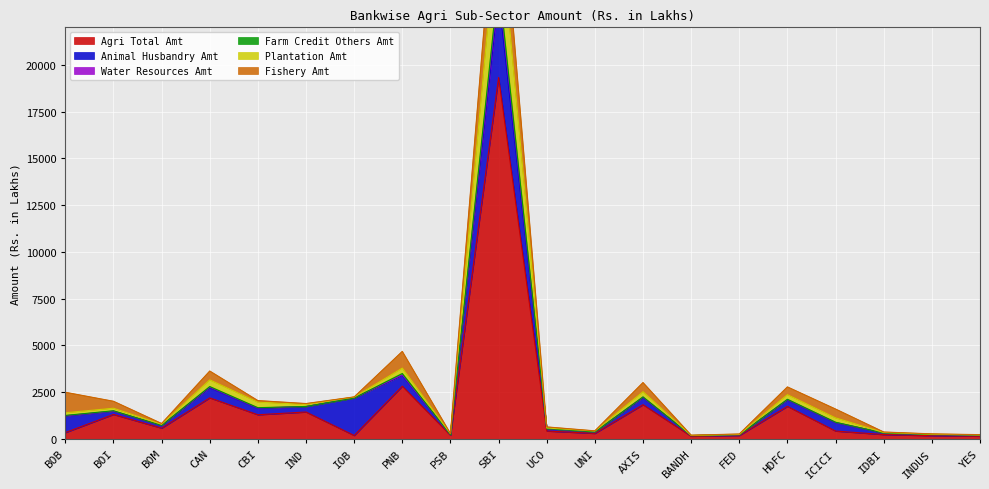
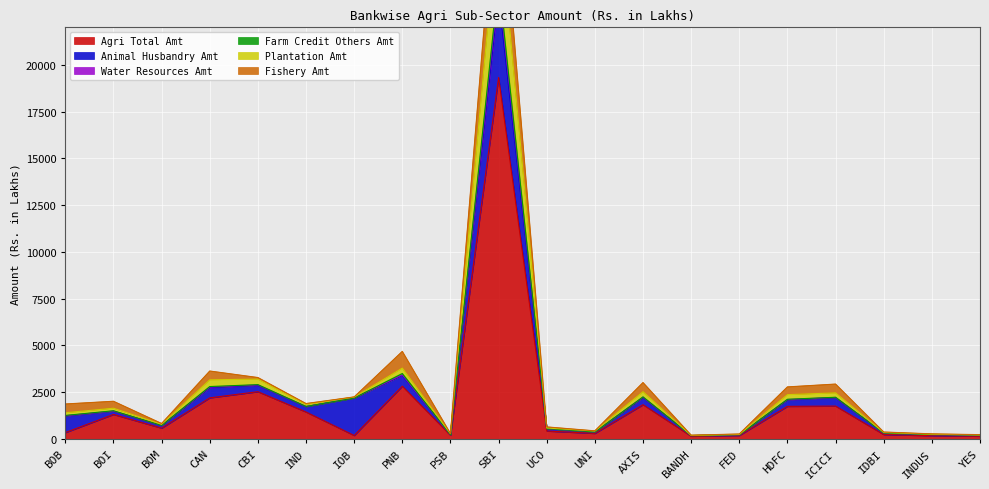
  {
    "Agri Total Amt": {
      "BOB": 300,
      "BOI": 1300,
      "CAN": 2200,
-     "CBI": 1300,
+     "CBI": 2500,
      "IND": 1400,
      "IOB": 200,
      "PNB": 2800,
      "SBI": 19300,
      "AXIS": 1800,
      "HDFC": 1700,
-     "ICICI": 400
+     "ICICI": 1800
    },
    "Plantation Amt": {
      "BOB": 100,
      "CAN": 400,
      "PNB": 300,
      "AXIS": 300,
      "HDFC": 200,
      "ICICI": 200
    },
    "Fishery Amt": {
-     "BOB": 1100,
+     "BOB": 500,
      "BOI": 400,
      "CAN": 500,
      "PNB": 900,
      "AXIS": 500,
      "HDFC": 400,
      "ICICI": 500
    }
  }
